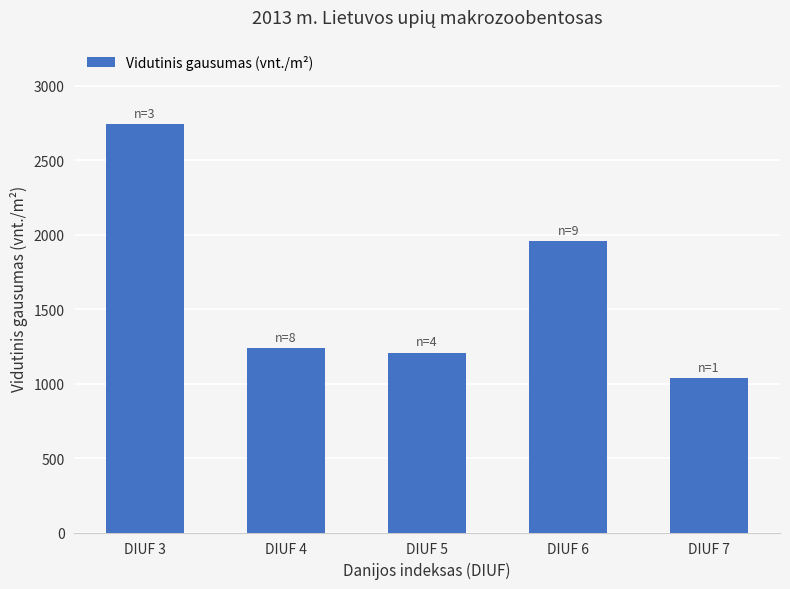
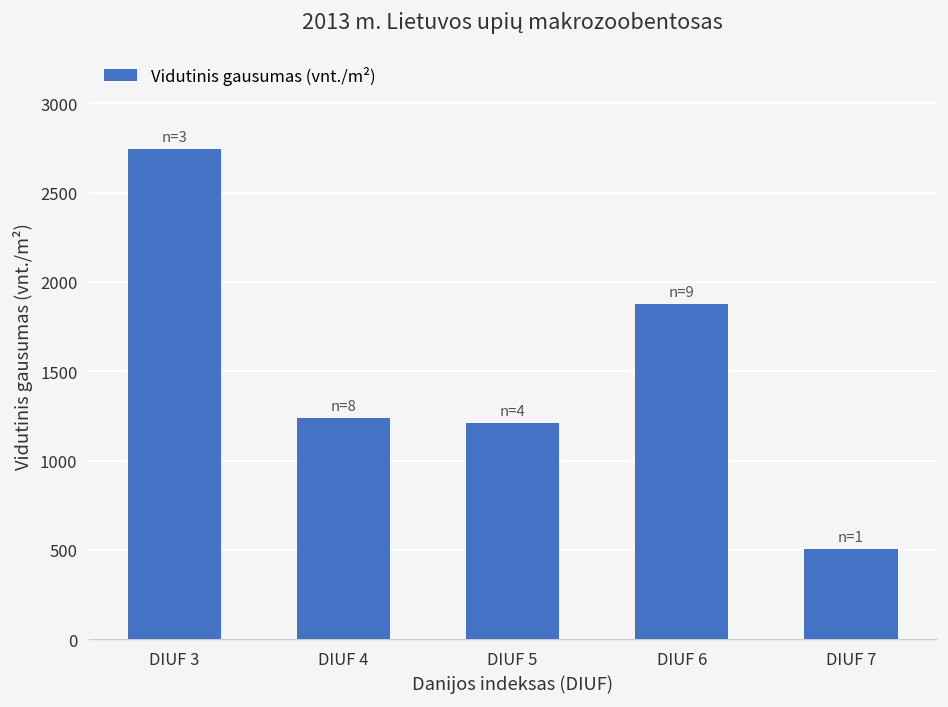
  {
-   "DIUF 6": 1960,
-   "DIUF 7": 1040
+   "DIUF 6": 1880,
+   "DIUF 7": 500
  }
